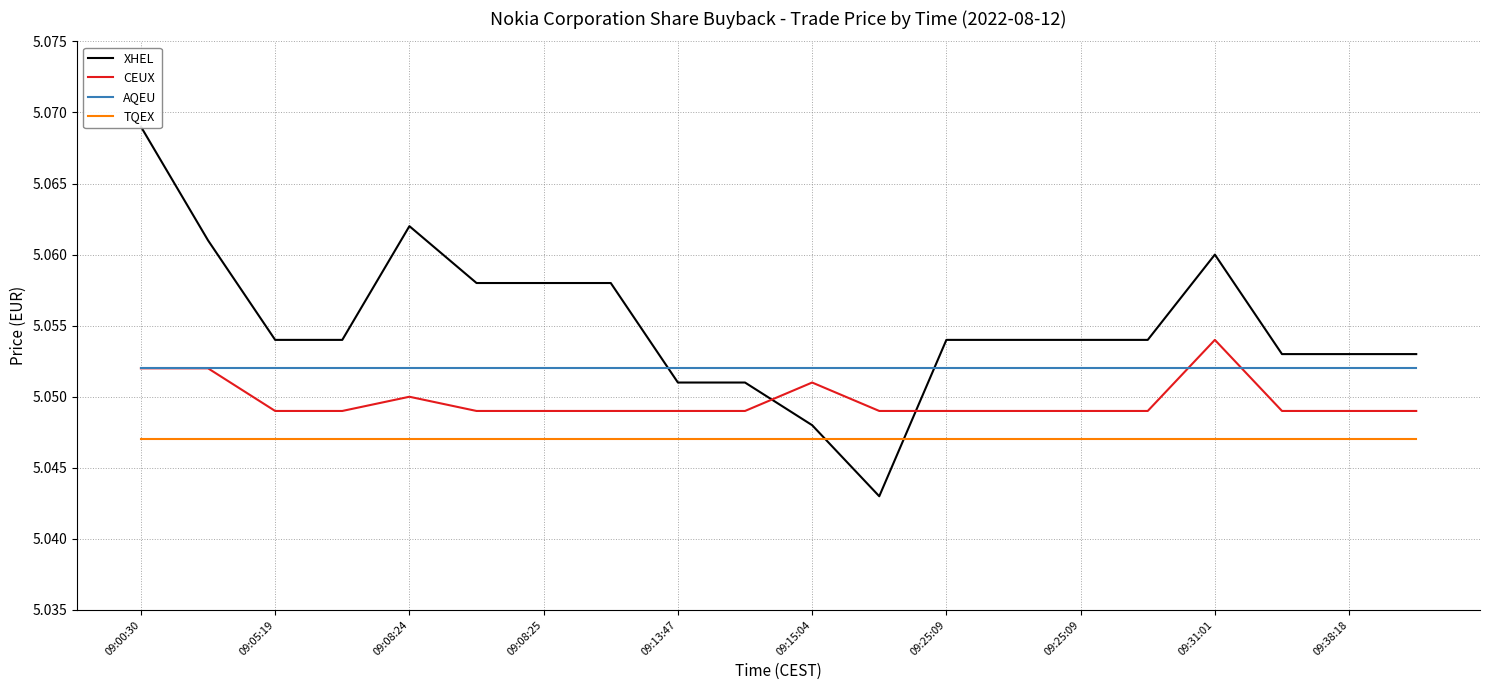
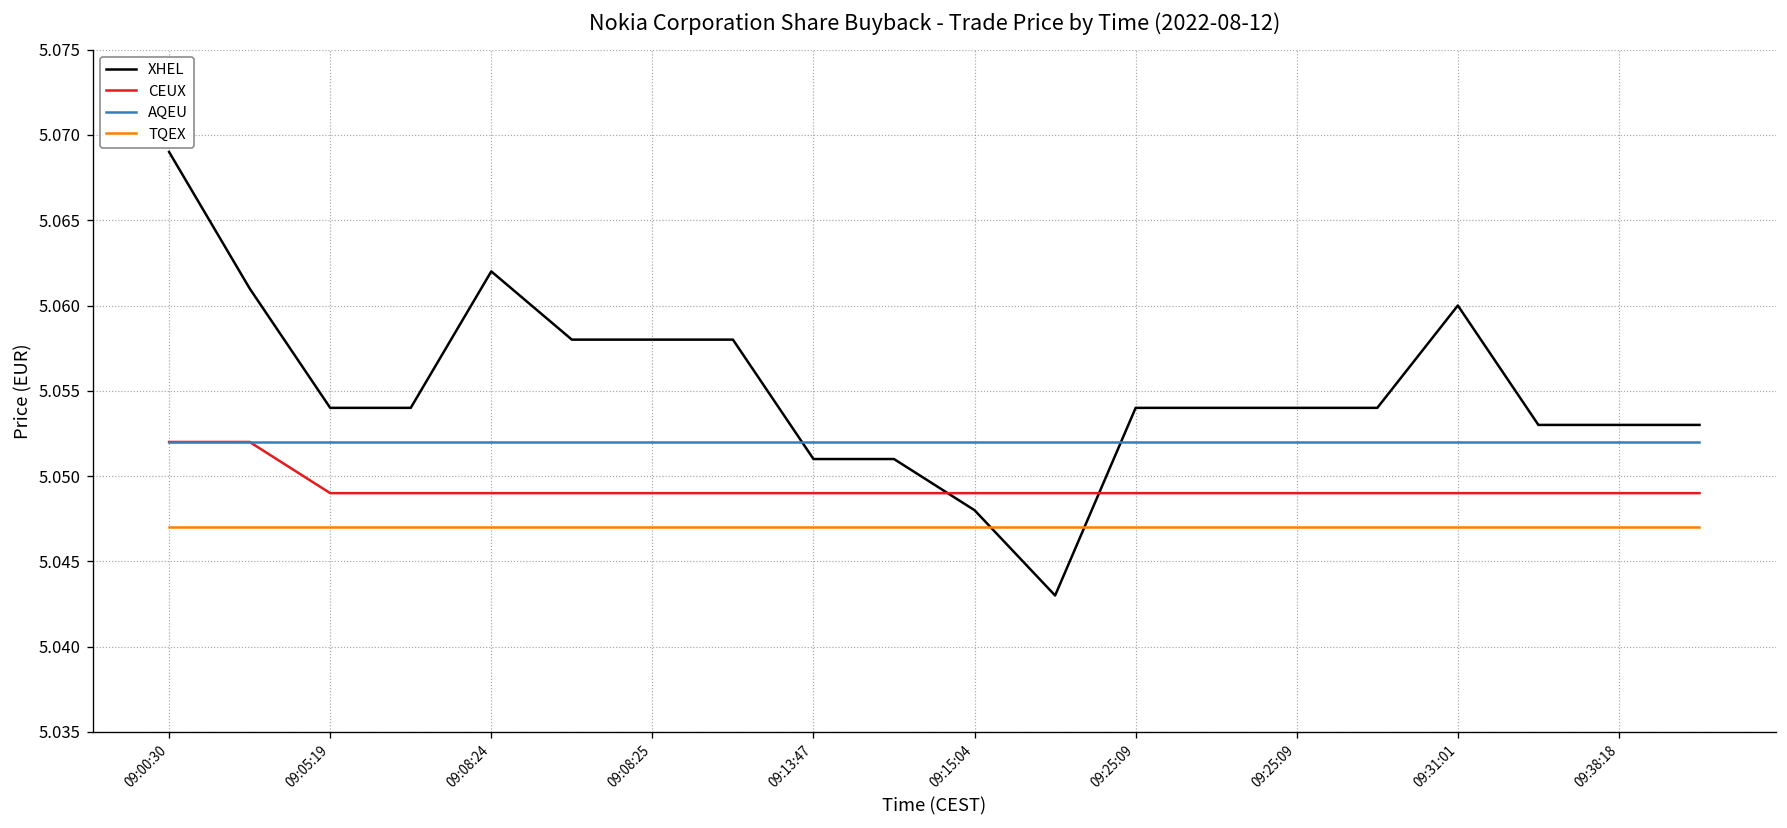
  {
    "XHEL": {
      "09:08:24": 5.062,
      "09:15:04": 5.048,
      "09:31:01": 5.060
    },
    "CEUX": {
-     "09:08:24": 5.050,
-     "09:15:04": 5.051,
-     "09:31:01": 5.054
+     "09:08:24": 5.049,
+     "09:15:04": 5.049,
+     "09:31:01": 5.049
    },
    "AQEU": {
      "09:08:24": 5.052,
      "09:15:04": 5.052,
      "09:31:01": 5.052
    },
    "TQEX": {
      "09:00:30": 5.047,
      "09:08:24": 5.047,
      "09:15:04": 5.047,
      "09:31:01": 5.047
    }
  }
